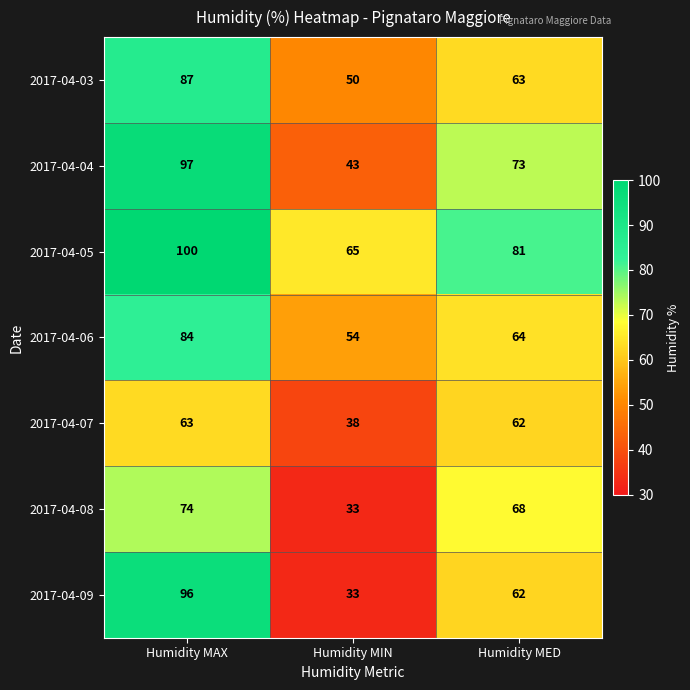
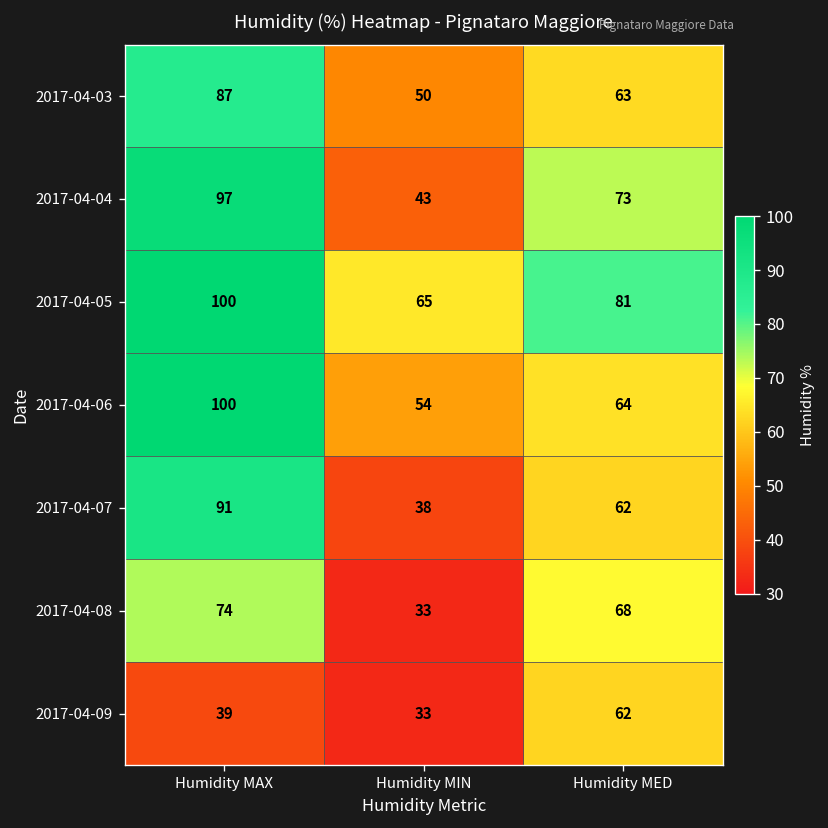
  {
    "2017-04-03": {
      "Humidity MAX": 87,
      "Humidity MIN": 50,
      "Humidity MED": 63
    },
    "2017-04-04": {
      "Humidity MAX": 97,
      "Humidity MIN": 43,
      "Humidity MED": 73
    },
    "2017-04-05": {
      "Humidity MAX": 100,
      "Humidity MIN": 65,
      "Humidity MED": 81
    },
    "2017-04-06": {
-     "Humidity MAX": 84,
+     "Humidity MAX": 100,
      "Humidity MIN": 54,
      "Humidity MED": 64
    },
    "2017-04-07": {
-     "Humidity MAX": 63,
+     "Humidity MAX": 91,
      "Humidity MIN": 38,
      "Humidity MED": 62
    },
    "2017-04-08": {
      "Humidity MAX": 74,
      "Humidity MIN": 33,
      "Humidity MED": 68
    },
    "2017-04-09": {
-     "Humidity MAX": 96,
+     "Humidity MAX": 39,
      "Humidity MIN": 33,
      "Humidity MED": 62
    }
  }
